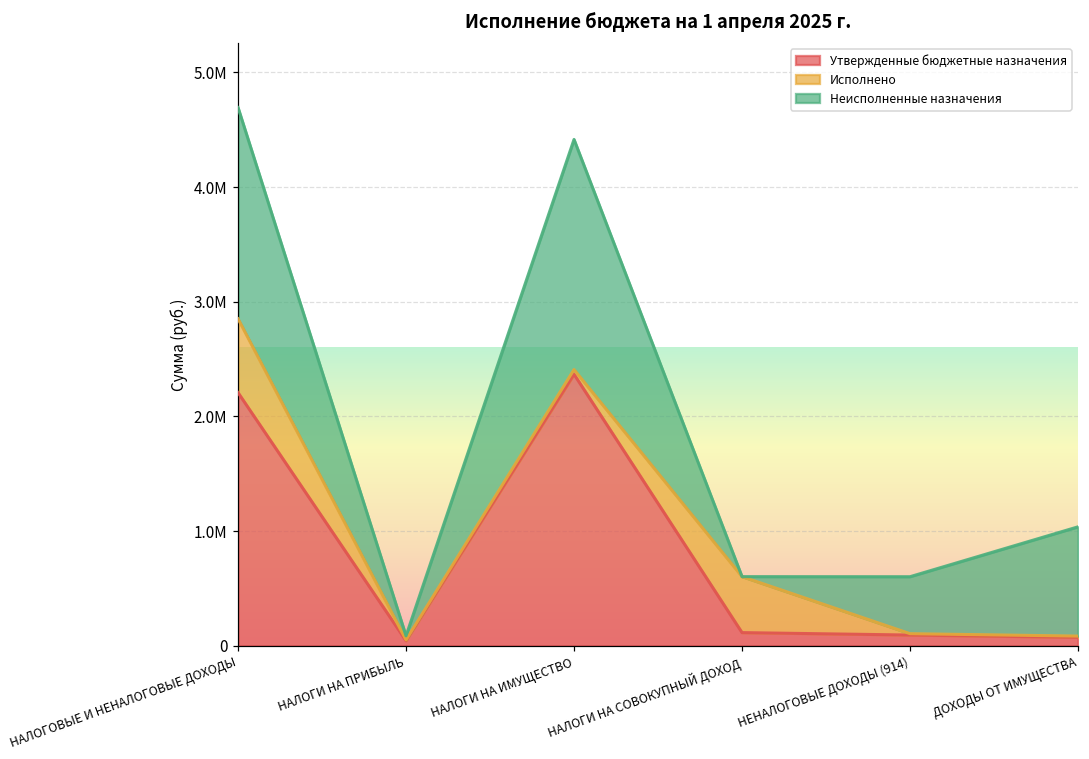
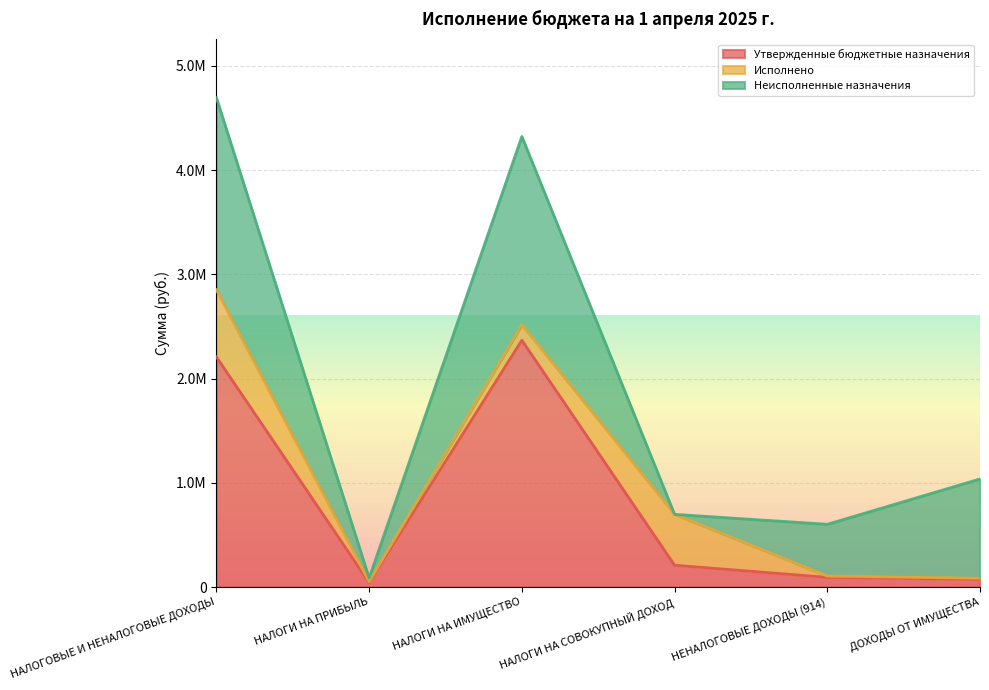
  {
    "Утвержденные бюджетные назначения": {
      "НАЛОГОВЫЕ И НЕНАЛОГОВЫЕ ДОХОДЫ": 2210000,
      "НАЛОГИ НА ИМУЩЕСТВО": 2370000,
-     "НАЛОГИ НА СОВОКУПНЫЙ ДОХОД": 110000
+     "НАЛОГИ НА СОВОКУПНЫЙ ДОХОД": 210000
    },
    "Исполнено": {
      "НАЛОГОВЫЕ И НЕНАЛОГОВЫЕ ДОХОДЫ": 640000,
-     "НАЛОГИ НА ИМУЩЕСТВО": 40000
+     "НАЛОГИ НА ИМУЩЕСТВО": 150000
    },
    "Неисполненные назначения": {
      "НАЛОГОВЫЕ И НЕНАЛОГОВЫЕ ДОХОДЫ": 1840000,
      "НАЛОГИ НА ПРИБЫЛЬ": 40000,
-     "НАЛОГИ НА ИМУЩЕСТВО": 2010000,
+     "НАЛОГИ НА ИМУЩЕСТВО": 1810000,
      "НЕНАЛОГОВЫЕ ДОХОДЫ (914)": 500000,
      "ДОХОДЫ ОТ ИМУЩЕСТВА": 950000
    }
  }
